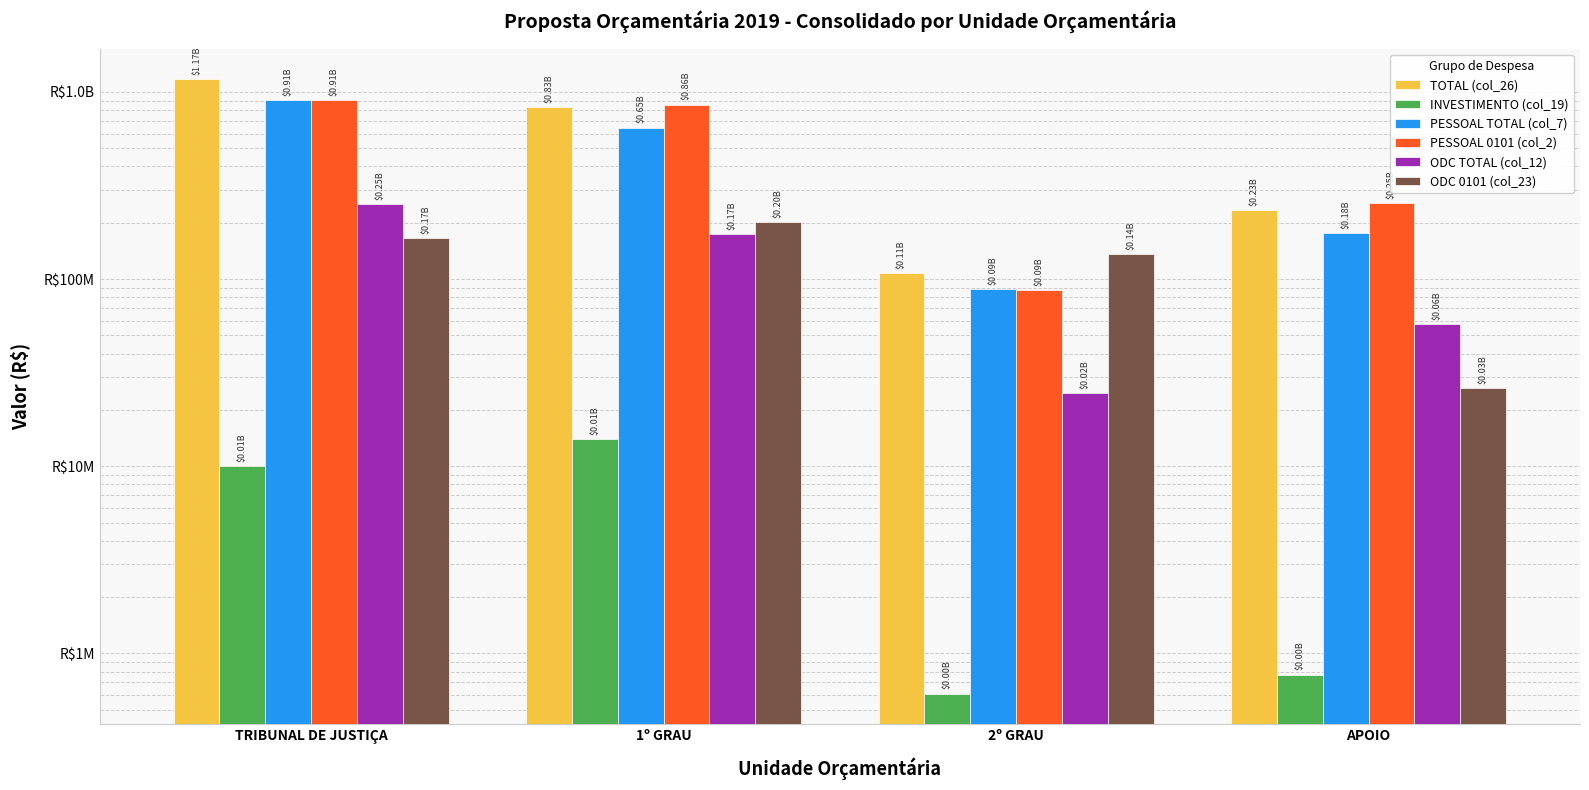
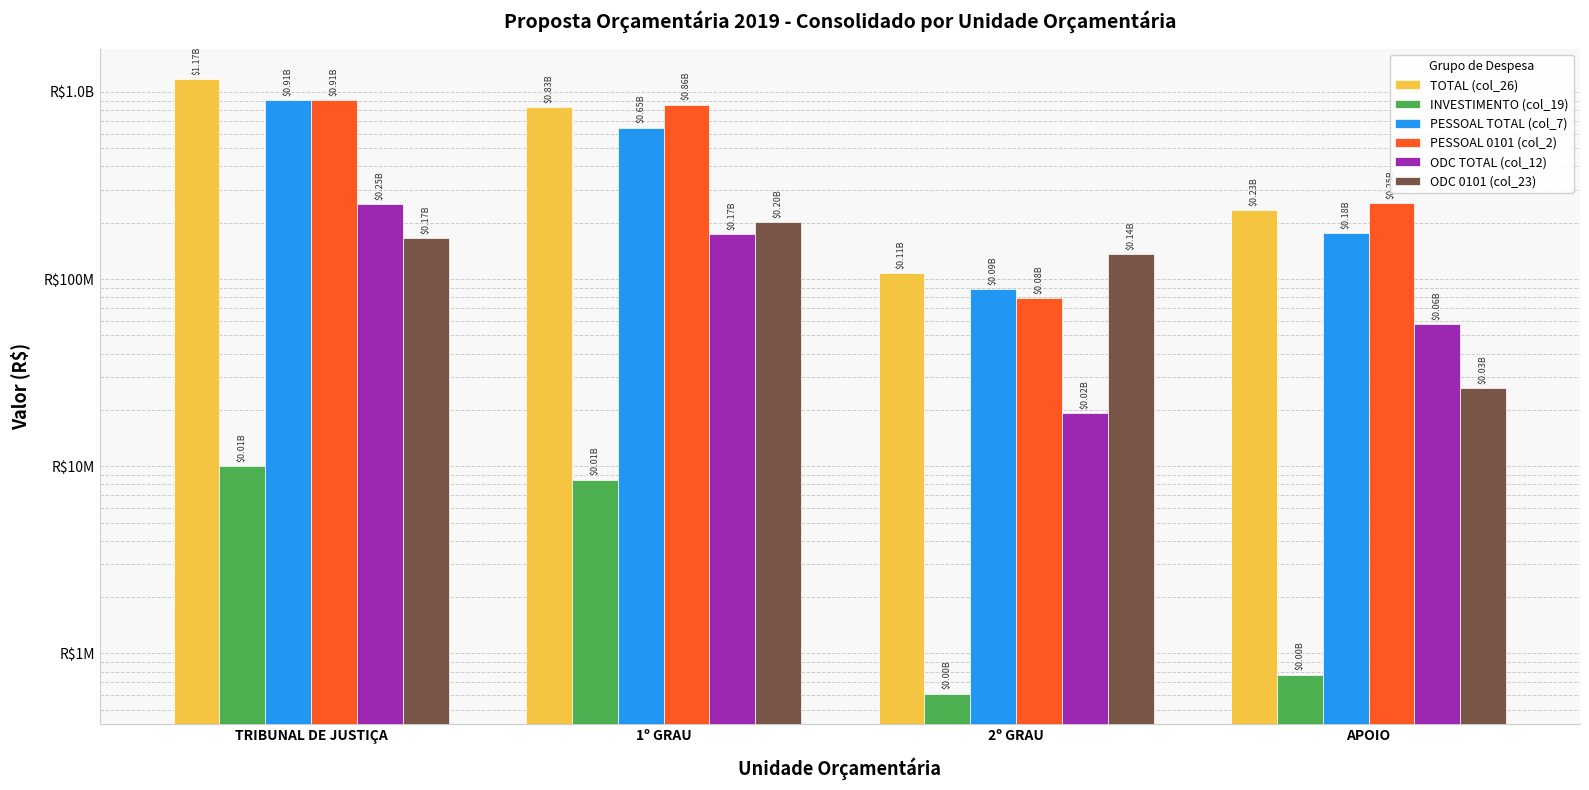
  {
    "TOTAL (col_26)": {
      "TRIBUNAL DE JUSTIÇA": "$1.17B",
      "1º GRAU": "$0.83B",
      "2º GRAU": "$0.11B",
      "APOIO": "$0.23B"
    },
    "INVESTIMENTO (col_19)": {
-     "1º GRAU": "R$14000000"
+     "1º GRAU": "R$8000000"
    },
    "PESSOAL TOTAL (col_7)": {
      "TRIBUNAL DE JUSTIÇA": "$0.91B",
      "1º GRAU": "$0.65B",
      "2º GRAU": "$0.09B",
      "APOIO": "$0.18B"
    },
    "PESSOAL 0101 (col_2)": {
      "TRIBUNAL DE JUSTIÇA": "$0.91B",
      "1º GRAU": "$0.86B",
-     "2º GRAU": "$0.09B"
+     "2º GRAU": "$0.08B"
    },
    "ODC TOTAL (col_12)": {
-     "2º GRAU": "R$25000000"
+     "2º GRAU": "R$19000000"
    },
    "ODC 0101 (col_23)": {
      "TRIBUNAL DE JUSTIÇA": "$0.17B",
      "1º GRAU": "$0.20B",
      "2º GRAU": "$0.14B",
      "APOIO": "$0.03B"
    }
  }
